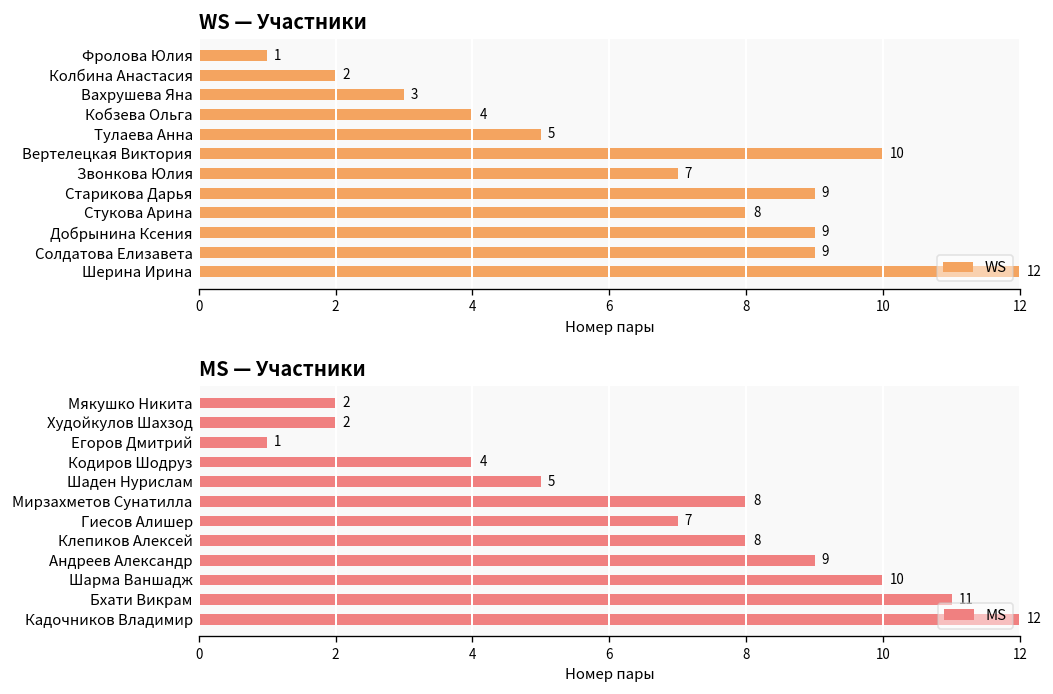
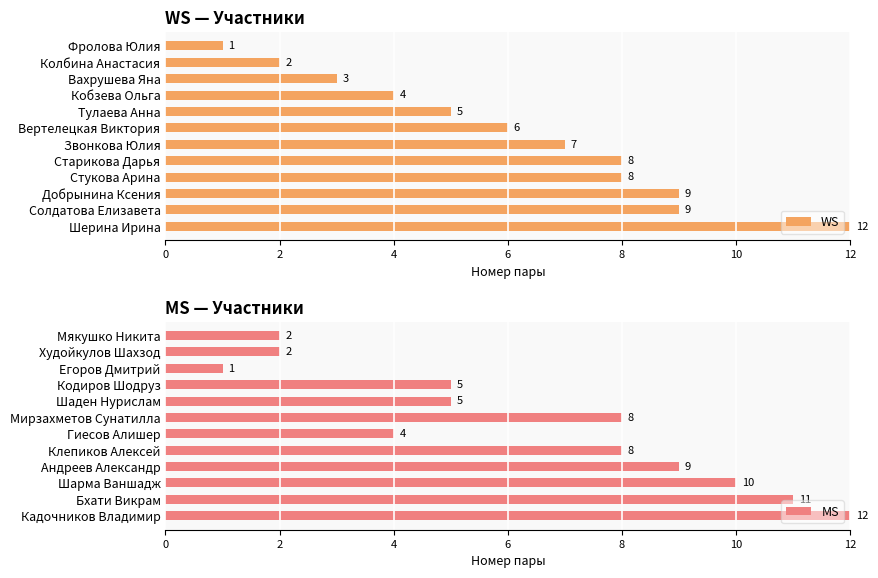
  {
    "WS — Участники": {
      "Фролова Юлия": 1,
      "Колбина Анастасия": 2,
      "Вахрушева Яна": 3,
      "Кобзева Ольга": 4,
      "Тулаева Анна": 5,
-     "Вертелецкая Виктория": 10,
+     "Вертелецкая Виктория": 6,
      "Звонкова Юлия": 7,
-     "Старикова Дарья": 9,
+     "Старикова Дарья": 8,
      "Стукова Арина": 8,
      "Добрынина Ксения": 9,
      "Солдатова Елизавета": 9,
      "Шерина Ирина": 12
    },
    "MS — Участники": {
      "Мякушко Никита": 2,
      "Худойкулов Шахзод": 2,
      "Егоров Дмитрий": 1,
-     "Кодиров Шодруз": 4,
+     "Кодиров Шодруз": 5,
      "Шаден Нурислам": 5,
      "Мирзахметов Сунатилла": 8,
-     "Гиесов Алишер": 7,
+     "Гиесов Алишер": 4,
      "Клепиков Алексей": 8,
      "Андреев Александр": 9,
      "Шарма Ваншадж": 10,
      "Кадочников Владимир": 12
    }
  }
